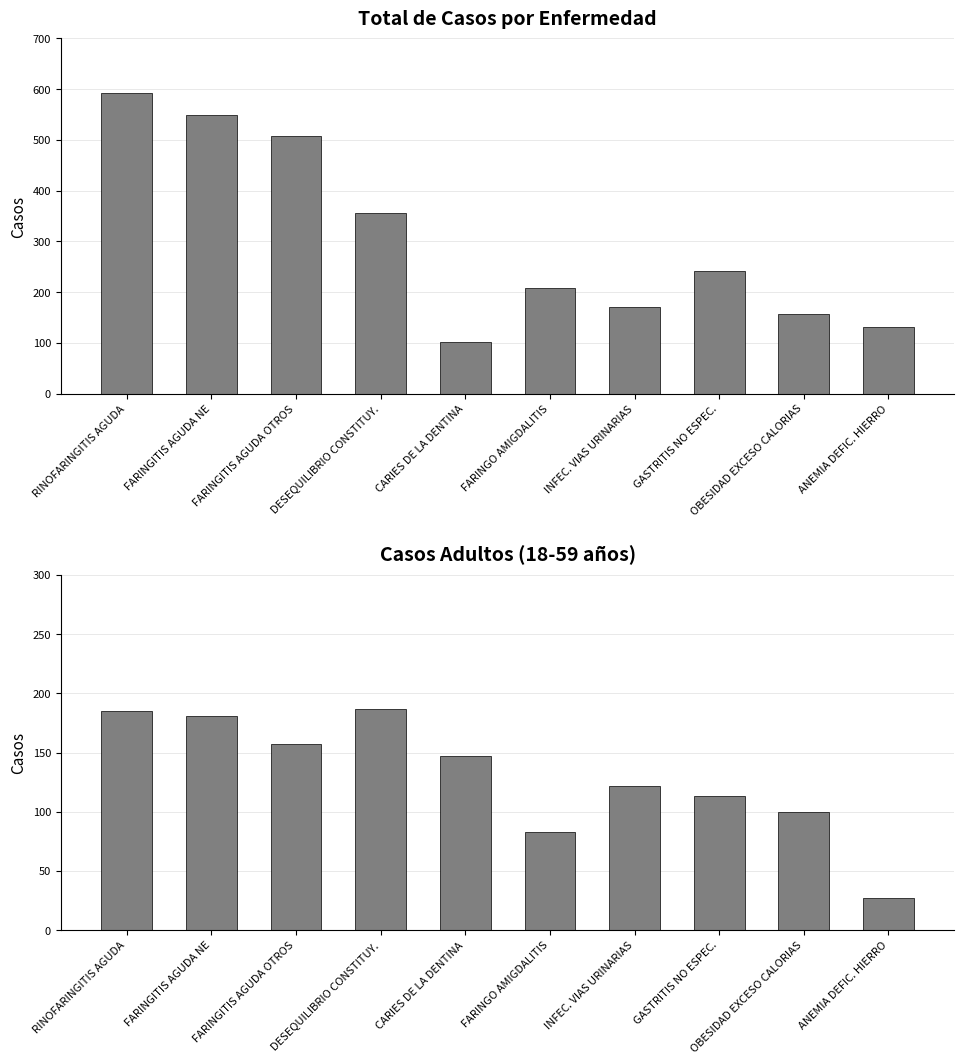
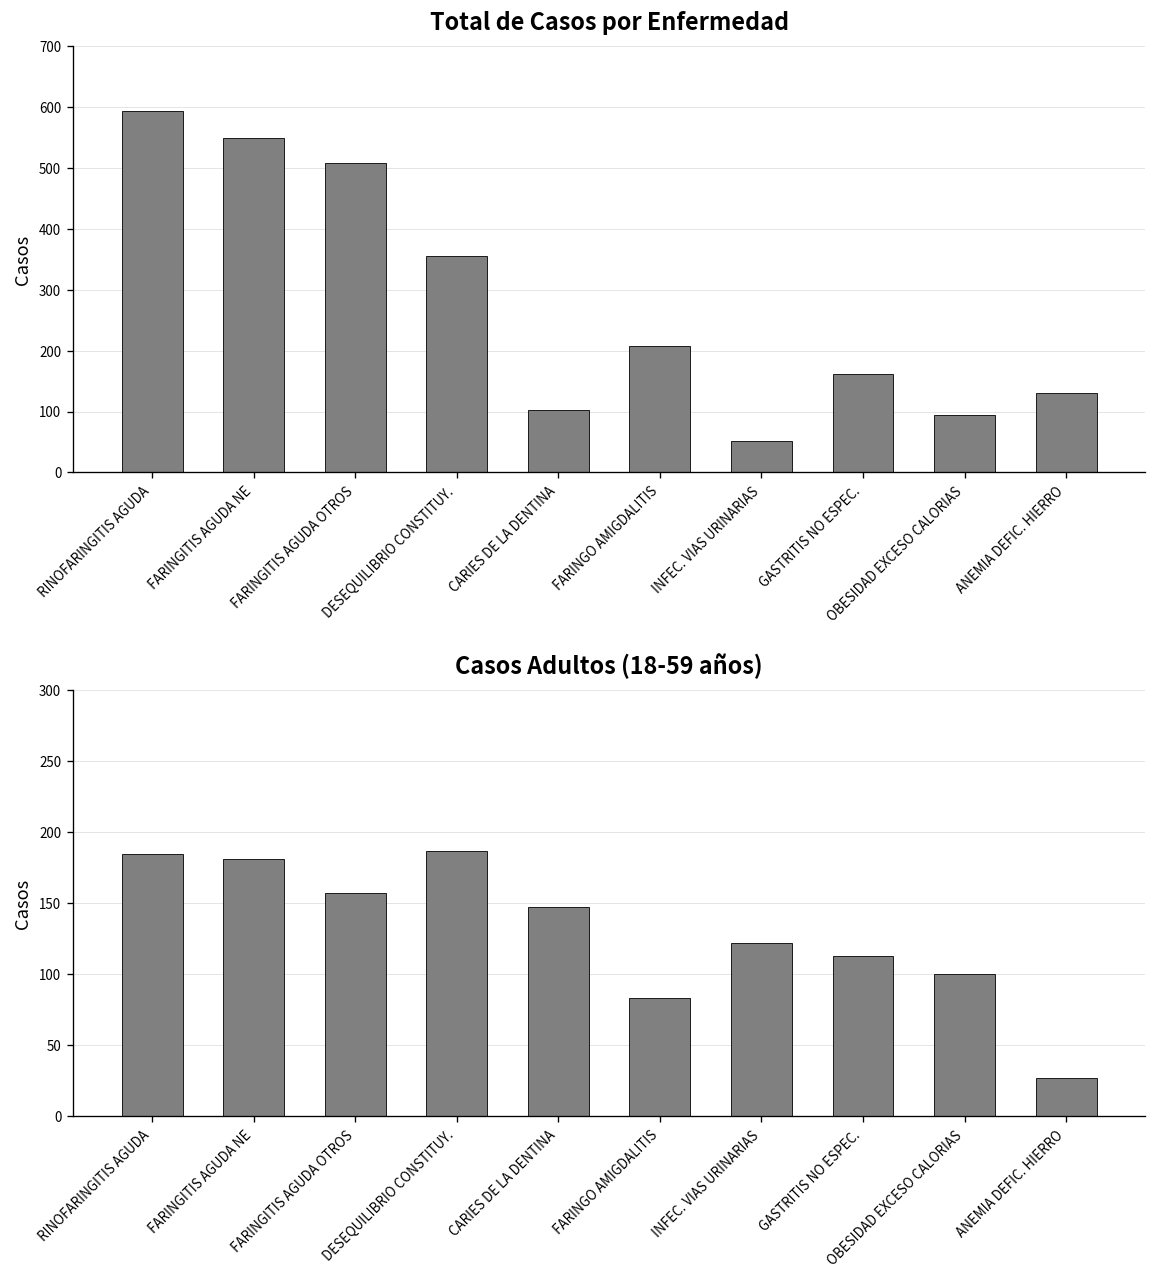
  {
    "Total de Casos por Enfermedad": {
      "RINOFARINGITIS AGUDA": 590,
      "FARINGITIS AGUDA NE": 550,
      "FARINGITIS AGUDA OTROS": 510,
      "DESEQUILIBRIO CONSTITUY.": 360,
      "CARIES DE LA DENTINA": 100,
      "FARINGO AMIGDALITIS": 210,
-     "INFEC. VIAS URINARIAS": 170,
-     "GASTRITIS NO ESPEC.": 240,
-     "OBESIDAD EXCESO CALORIAS": 160,
+     "INFEC. VIAS URINARIAS": 50,
+     "GASTRITIS NO ESPEC.": 160,
+     "OBESIDAD EXCESO CALORIAS": 100,
      "ANEMIA DEFIC. HIERRO": 130
    },
    "Casos Adultos (18-59 años)": {
      "RINOFARINGITIS AGUDA": 185,
      "FARINGITIS AGUDA NE": 181,
      "FARINGITIS AGUDA OTROS": 157,
      "DESEQUILIBRIO CONSTITUY.": 187,
      "CARIES DE LA DENTINA": 147,
      "FARINGO AMIGDALITIS": 83,
      "INFEC. VIAS URINARIAS": 122,
      "GASTRITIS NO ESPEC.": 113,
      "OBESIDAD EXCESO CALORIAS": 100,
      "ANEMIA DEFIC. HIERRO": 27
    }
  }
